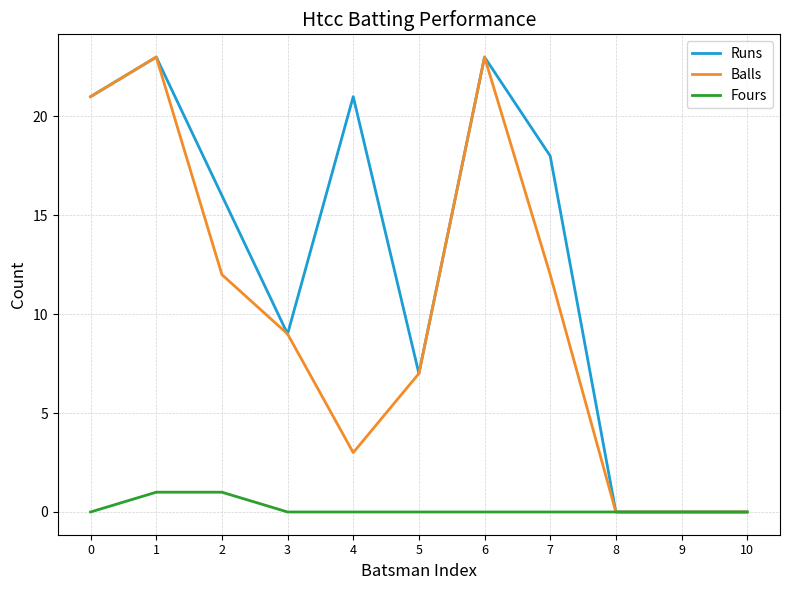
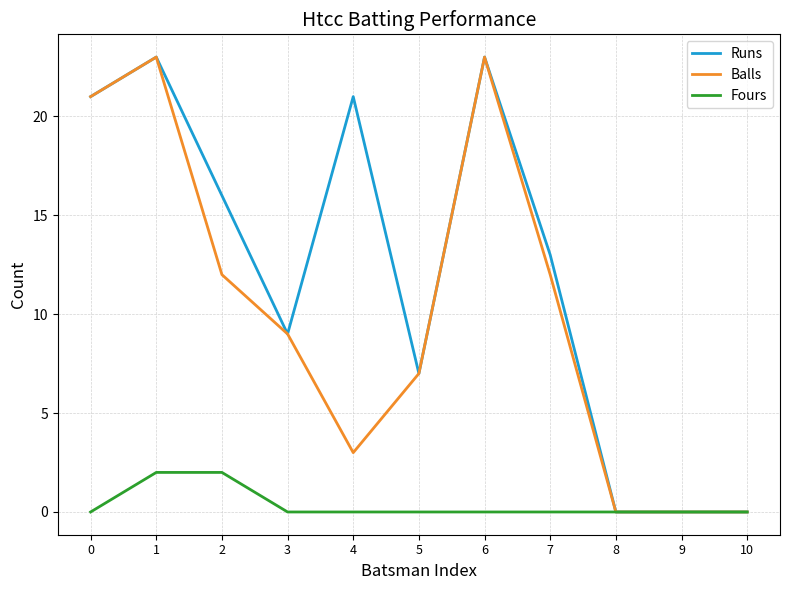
  {
    "Runs": {
      "2": 16,
      "4": 21,
-     "7": 18
+     "7": 13
    },
    "Balls": {
      "2": 12,
      "4": 3,
      "7": 12
    },
    "Fours": {
      "0": 0,
-     "1": 1,
-     "2": 1,
+     "1": 2,
+     "2": 2,
      "3": 0,
      "4": 0,
      "5": 0,
      "6": 0,
      "7": 0
    }
  }
